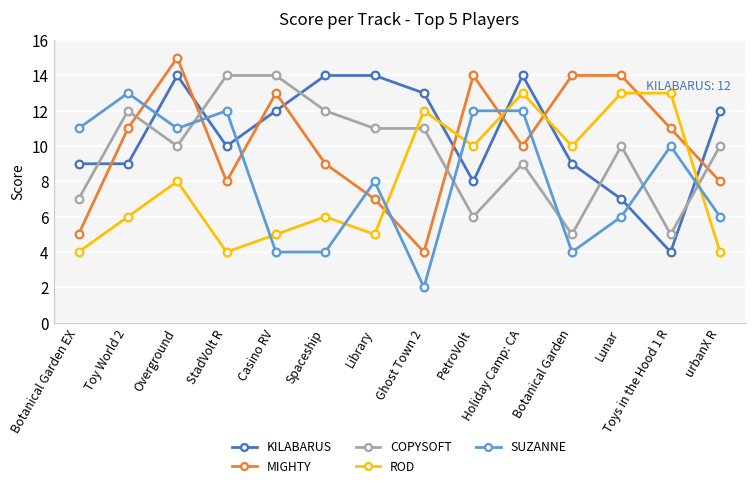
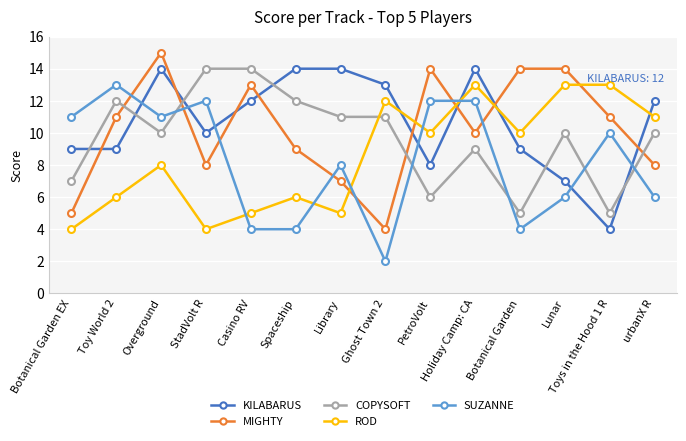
  {
    "MIGHTY": {
      "Botanical Garden EX": 5,
      "Toy World 2": 11,
      "Overground": 15,
      "StadVolt R": 8,
      "Casino RV": 13,
      "Spaceship": 9,
      "Library": 7,
      "Ghost Town 2": 4,
      "PetroVolt": 14,
      "Holiday Camp: CA": 10,
      "Botanical Garden": 14,
      "Lunar": 14,
      "Toys in the Hood 1 R": 11,
      "urbanX R": 8
    },
    "COPYSOFT": {
      "Botanical Garden EX": 7,
      "Toy World 2": 12,
      "Overground": 10,
      "StadVolt R": 14,
      "Casino RV": 14,
      "Spaceship": 12,
      "Library": 11,
      "Ghost Town 2": 11,
      "PetroVolt": 6,
      "Holiday Camp: CA": 9,
      "Botanical Garden": 5,
      "Lunar": 10,
      "Toys in the Hood 1 R": 5,
      "urbanX R": 10
    },
    "ROD": {
      "Botanical Garden EX": 4,
      "Toy World 2": 6,
      "Overground": 8,
      "StadVolt R": 4,
      "Casino RV": 5,
      "Spaceship": 6,
      "Library": 5,
      "Ghost Town 2": 12,
      "PetroVolt": 10,
      "Holiday Camp: CA": 13,
      "Botanical Garden": 10,
      "Lunar": 13,
-     "urbanX R": 4
+     "urbanX R": 11
    }
  }
